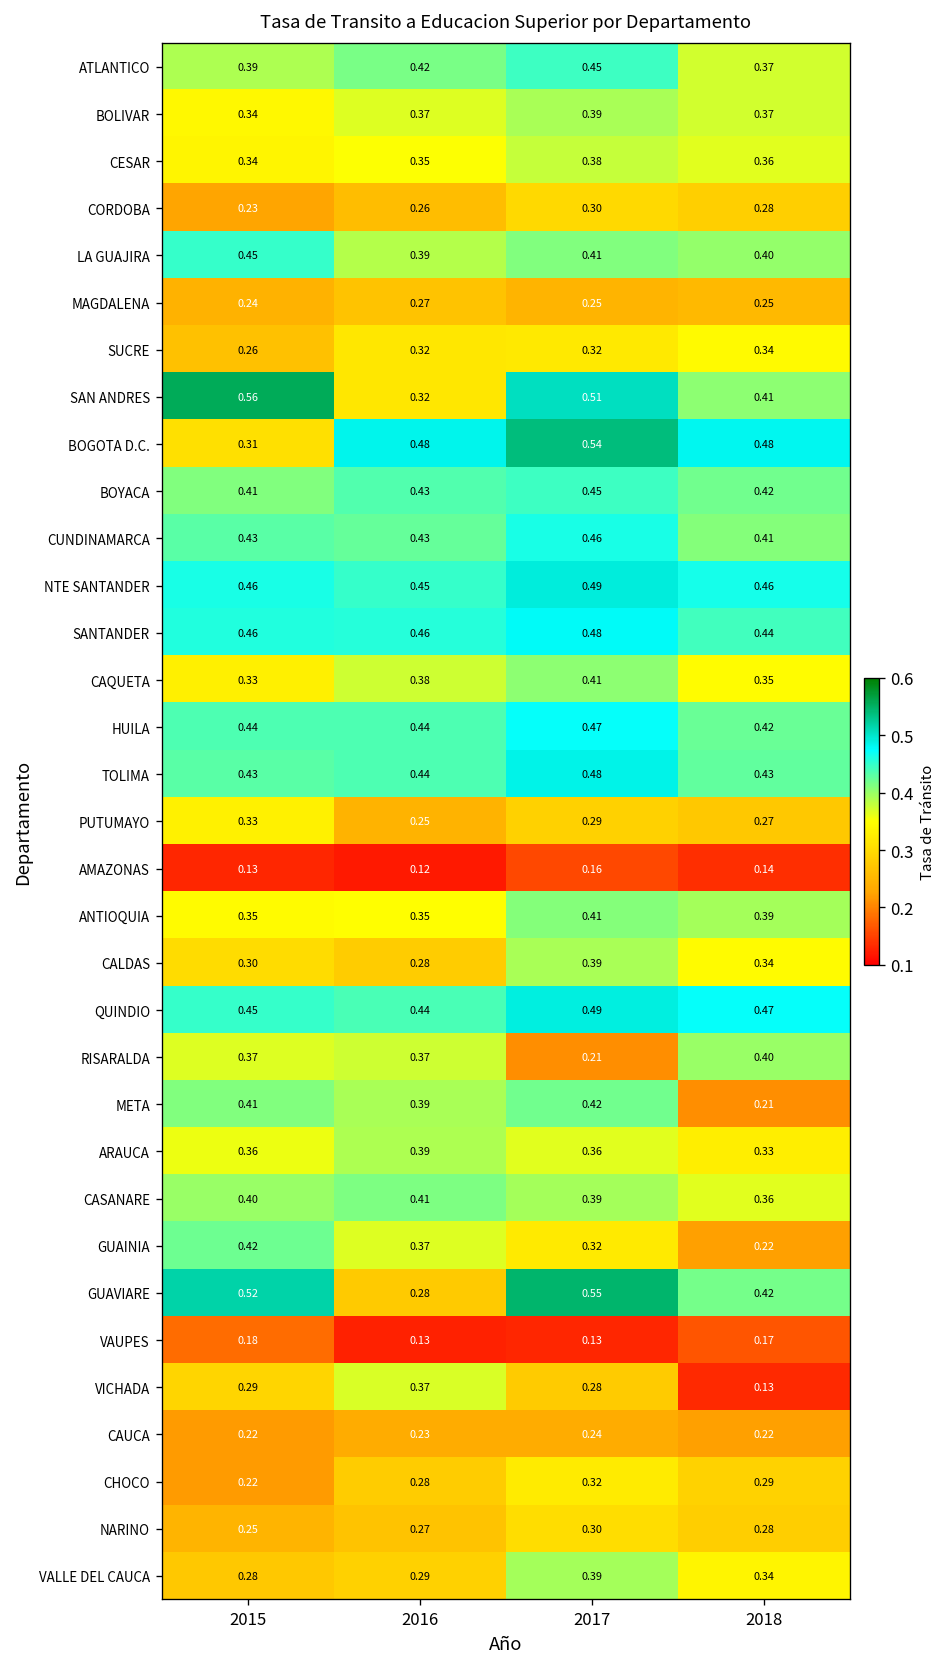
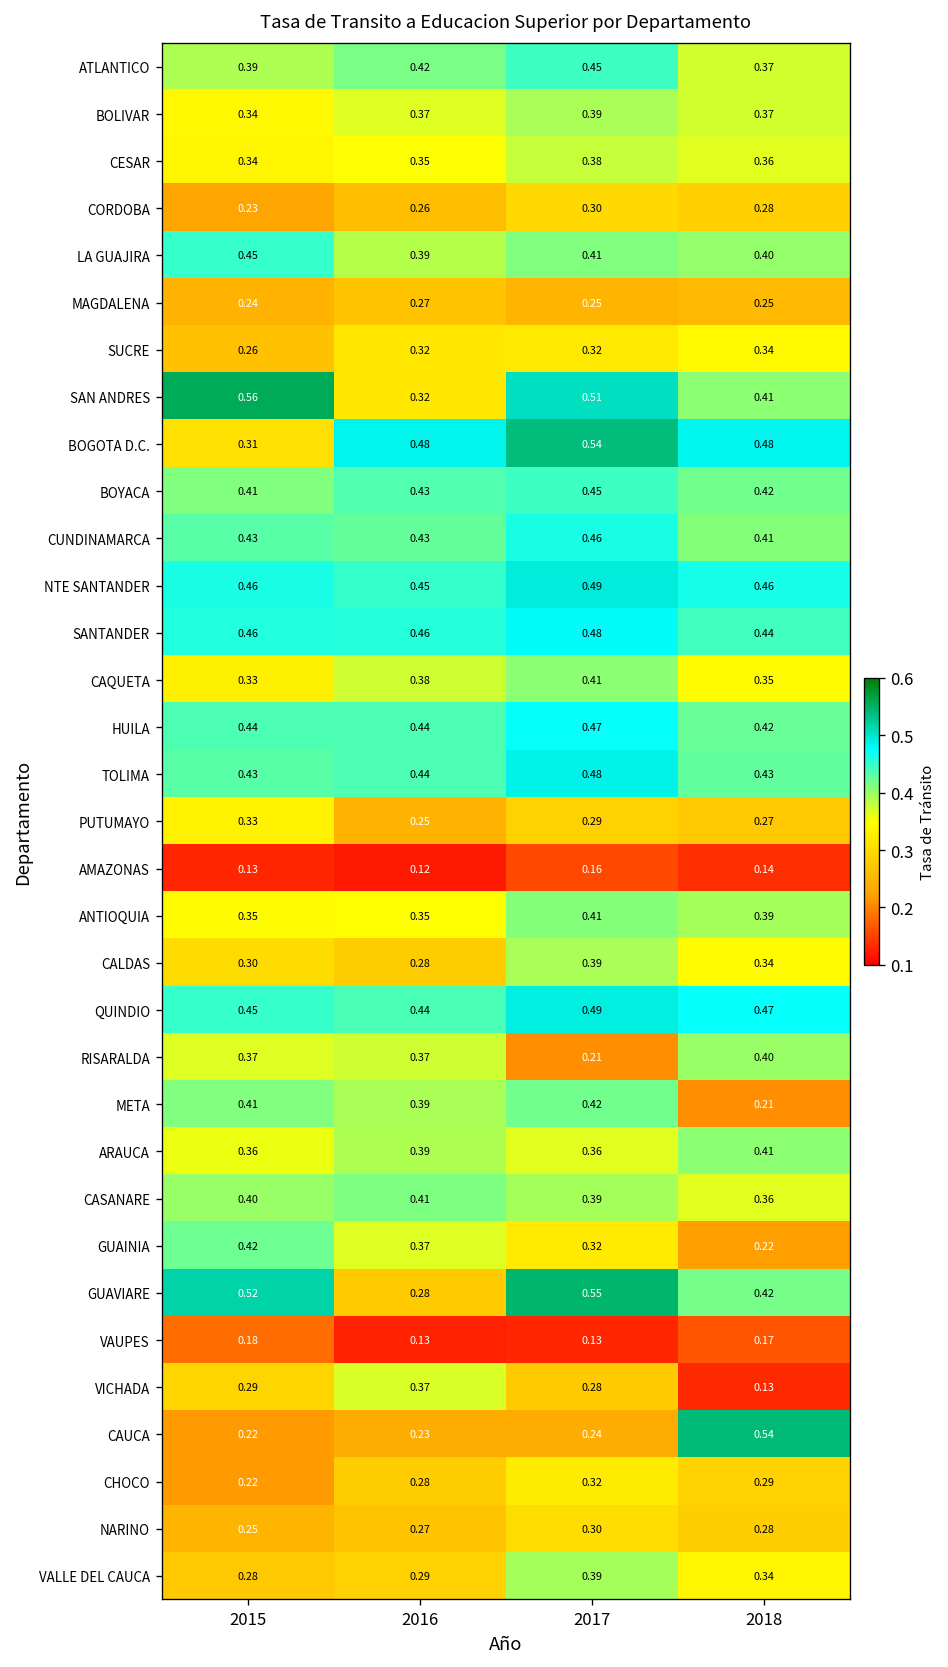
  {
    "ATLANTICO": {
      "2015": 0.39,
      "2016": 0.42,
      "2017": 0.45,
      "2018": 0.37
    },
    "BOLIVAR": {
      "2015": 0.34,
      "2016": 0.37,
      "2017": 0.39,
      "2018": 0.37
    },
    "CESAR": {
      "2015": 0.34,
      "2016": 0.35,
      "2017": 0.38,
      "2018": 0.36
    },
    "CORDOBA": {
      "2015": 0.23,
      "2016": 0.26,
      "2017": 0.30,
      "2018": 0.28
    },
    "LA GUAJIRA": {
      "2015": 0.45,
      "2016": 0.39,
      "2017": 0.41,
      "2018": 0.40
    },
    "MAGDALENA": {
      "2015": 0.24,
      "2016": 0.27,
      "2017": 0.25,
      "2018": 0.25
    },
    "SUCRE": {
      "2015": 0.26,
      "2016": 0.32,
      "2017": 0.32,
      "2018": 0.34
    },
    "SAN ANDRES": {
      "2015": 0.56,
      "2016": 0.32,
      "2017": 0.51,
      "2018": 0.41
    },
    "BOGOTA D.C.": {
      "2015": 0.31,
      "2016": 0.48,
      "2017": 0.54,
      "2018": 0.48
    },
    "BOYACA": {
      "2015": 0.41,
      "2016": 0.43,
      "2017": 0.45,
      "2018": 0.42
    },
    "CUNDINAMARCA": {
      "2015": 0.43,
      "2016": 0.43,
      "2017": 0.46,
      "2018": 0.41
    },
    "NTE SANTANDER": {
      "2015": 0.46,
      "2016": 0.45,
      "2017": 0.49,
      "2018": 0.46
    },
    "SANTANDER": {
      "2015": 0.46,
      "2016": 0.46,
      "2017": 0.48,
      "2018": 0.44
    },
    "CAQUETA": {
      "2015": 0.33,
      "2016": 0.38,
      "2017": 0.41,
      "2018": 0.35
    },
    "HUILA": {
      "2015": 0.44,
      "2016": 0.44,
      "2017": 0.47,
      "2018": 0.42
    },
    "TOLIMA": {
      "2015": 0.43,
      "2016": 0.44,
      "2017": 0.48,
      "2018": 0.43
    },
    "PUTUMAYO": {
      "2015": 0.33,
      "2016": 0.25,
      "2017": 0.29,
      "2018": 0.27
    },
    "AMAZONAS": {
      "2015": 0.13,
      "2016": 0.12,
      "2017": 0.16,
      "2018": 0.14
    },
    "ANTIOQUIA": {
      "2015": 0.35,
      "2016": 0.35,
      "2017": 0.41,
      "2018": 0.39
    },
    "CALDAS": {
      "2015": 0.30,
      "2016": 0.28,
      "2017": 0.39,
      "2018": 0.34
    },
    "QUINDIO": {
      "2015": 0.45,
      "2016": 0.44,
      "2017": 0.49,
      "2018": 0.47
    },
    "RISARALDA": {
      "2015": 0.37,
      "2016": 0.37,
      "2017": 0.21,
      "2018": 0.40
    },
    "META": {
      "2015": 0.41,
      "2016": 0.39,
      "2017": 0.42,
      "2018": 0.21
    },
    "ARAUCA": {
      "2015": 0.36,
      "2016": 0.39,
      "2017": 0.36,
-     "2018": 0.33
+     "2018": 0.41
    },
    "CASANARE": {
      "2015": 0.40,
      "2016": 0.41,
      "2017": 0.39,
      "2018": 0.36
    },
    "GUAINIA": {
      "2015": 0.42,
      "2016": 0.37,
      "2017": 0.32,
      "2018": 0.22
    },
    "GUAVIARE": {
      "2015": 0.52,
      "2016": 0.28,
      "2017": 0.55,
      "2018": 0.42
    },
    "VAUPES": {
      "2015": 0.18,
      "2016": 0.13,
      "2017": 0.13,
      "2018": 0.17
    },
    "VICHADA": {
      "2015": 0.29,
      "2016": 0.37,
      "2017": 0.28,
      "2018": 0.13
    },
    "CAUCA": {
      "2015": 0.22,
      "2016": 0.23,
      "2017": 0.24,
-     "2018": 0.22
+     "2018": 0.54
    },
    "CHOCO": {
      "2015": 0.22,
      "2016": 0.28,
      "2017": 0.32,
      "2018": 0.29
    },
    "NARINO": {
      "2015": 0.25,
      "2016": 0.27,
      "2017": 0.30,
      "2018": 0.28
    },
    "VALLE DEL CAUCA": {
      "2015": 0.28,
      "2016": 0.29,
      "2017": 0.39,
      "2018": 0.34
    }
  }
